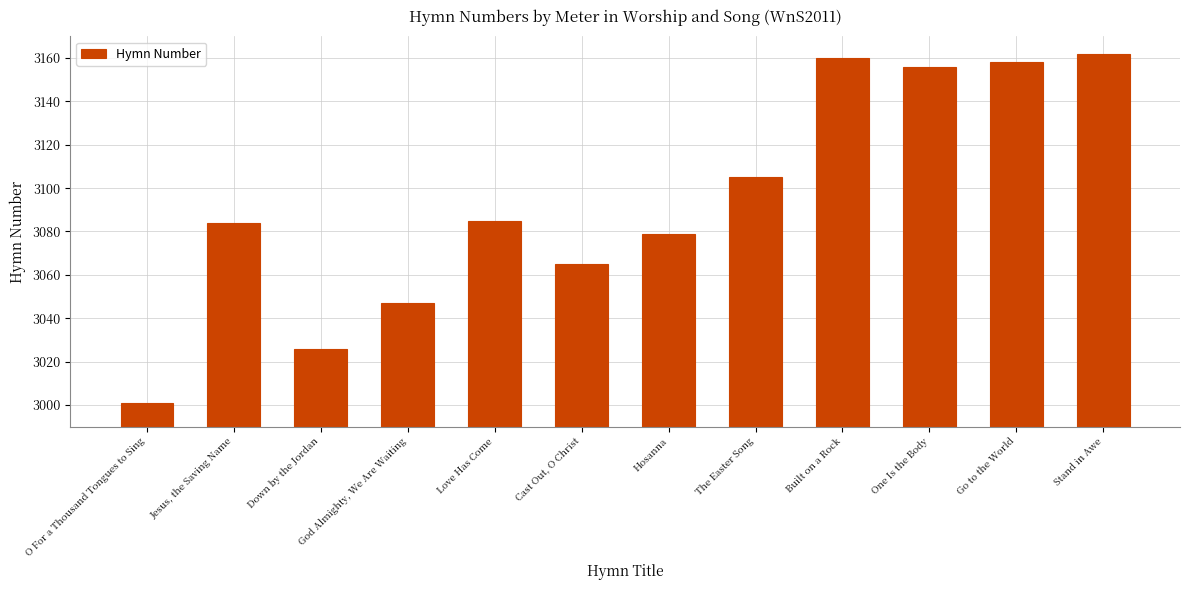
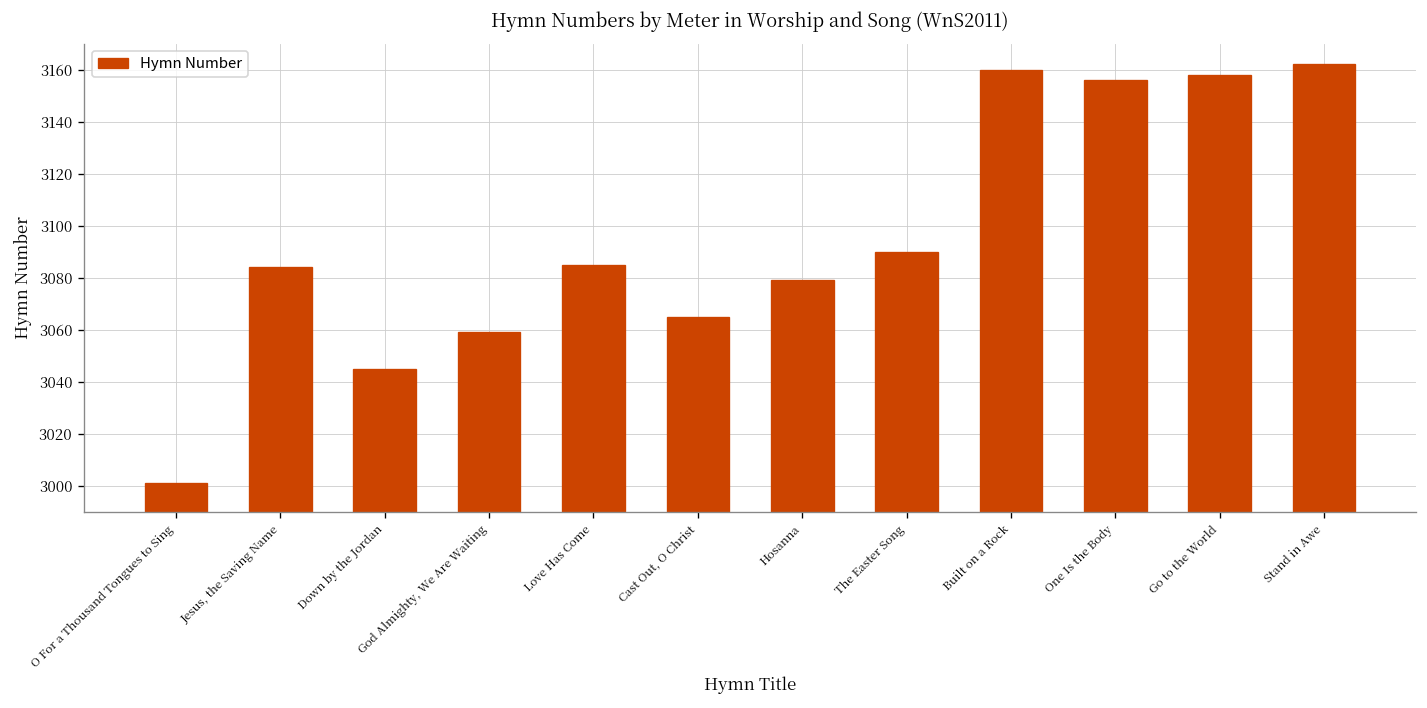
  {
    "O For a Thousand Tongues to Sing": 3001,
    "Jesus, the Saving Name": 3084,
-   "Down by the Jordan": 3026,
-   "God Almighty, We Are Waiting": 3047,
+   "Down by the Jordan": 3045,
+   "God Almighty, We Are Waiting": 3059,
    "Love Has Come": 3085,
    "Cast Out, O Christ": 3065,
    "Hosanna": 3079,
-   "The Easter Song": 3105,
+   "The Easter Song": 3090,
    "Built on a Rock": 3160,
    "One Is the Body": 3156,
    "Go to the World": 3158,
    "Stand in Awe": 3162
  }
